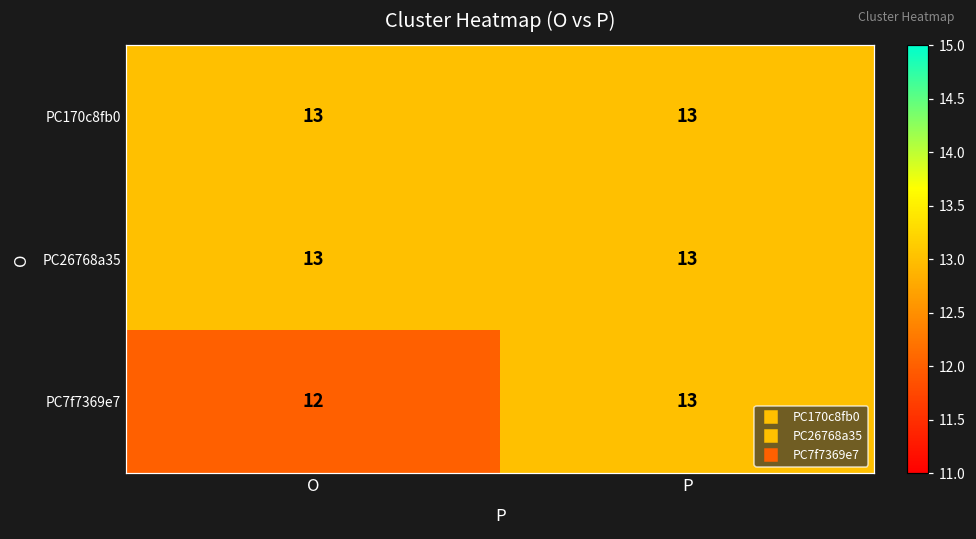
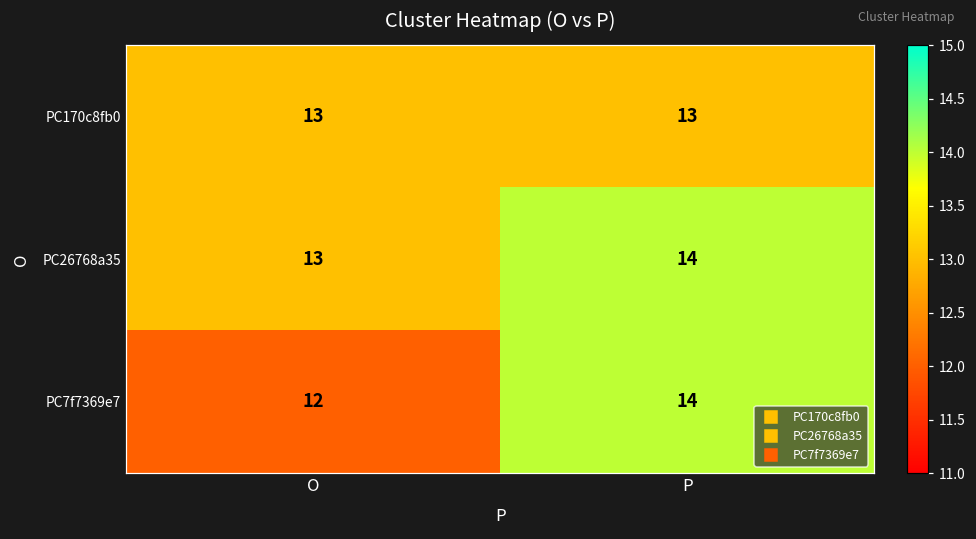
  {
    "PC170c8fb0": {
      "O": 13,
      "P": 13
    },
    "PC26768a35": {
      "O": 13,
-     "P": 13
+     "P": 14
    },
    "PC7f7369e7": {
      "O": 12,
-     "P": 13
+     "P": 14
    }
  }
